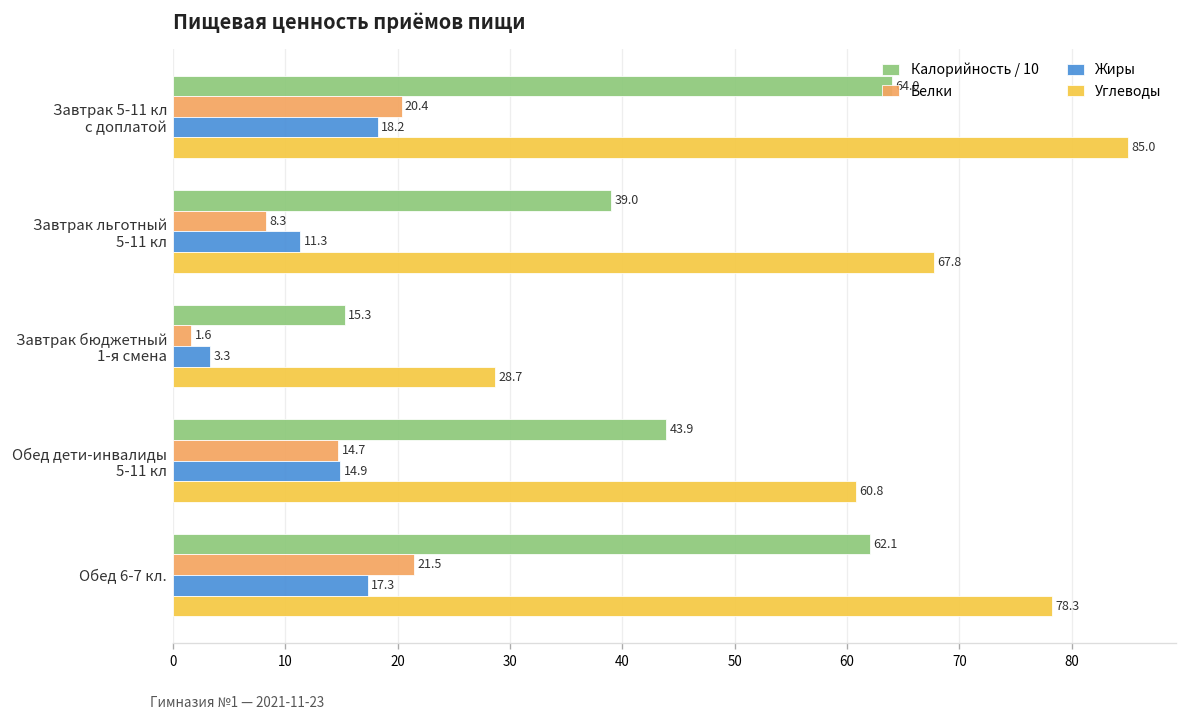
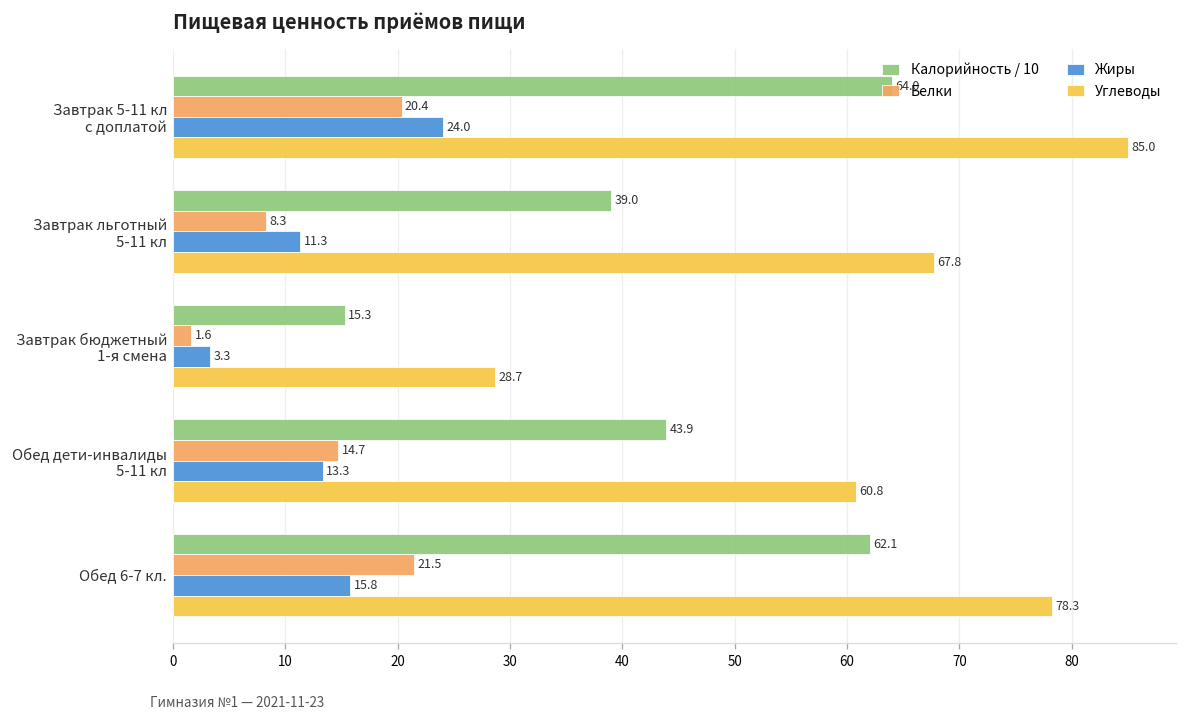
  {
    "Калорийность / 10": {
      "Завтрак 5-11 кл с доплатой": 64.0,
      "Завтрак льготный 5-11 кл": 39.0,
      "Завтрак бюджетный 1-я смена": 15.3,
      "Обед дети-инвалиды 5-11 кл": 43.9,
      "Обед 6-7 кл.": 62.1
    },
    "Жиры": {
-     "Завтрак 5-11 кл с доплатой": 18.2,
+     "Завтрак 5-11 кл с доплатой": 24.0,
      "Завтрак льготный 5-11 кл": 11.3,
      "Завтрак бюджетный 1-я смена": 3.3,
-     "Обед дети-инвалиды 5-11 кл": 14.9,
-     "Обед 6-7 кл.": 17.3
+     "Обед дети-инвалиды 5-11 кл": 13.3,
+     "Обед 6-7 кл.": 15.8
    }
  }
